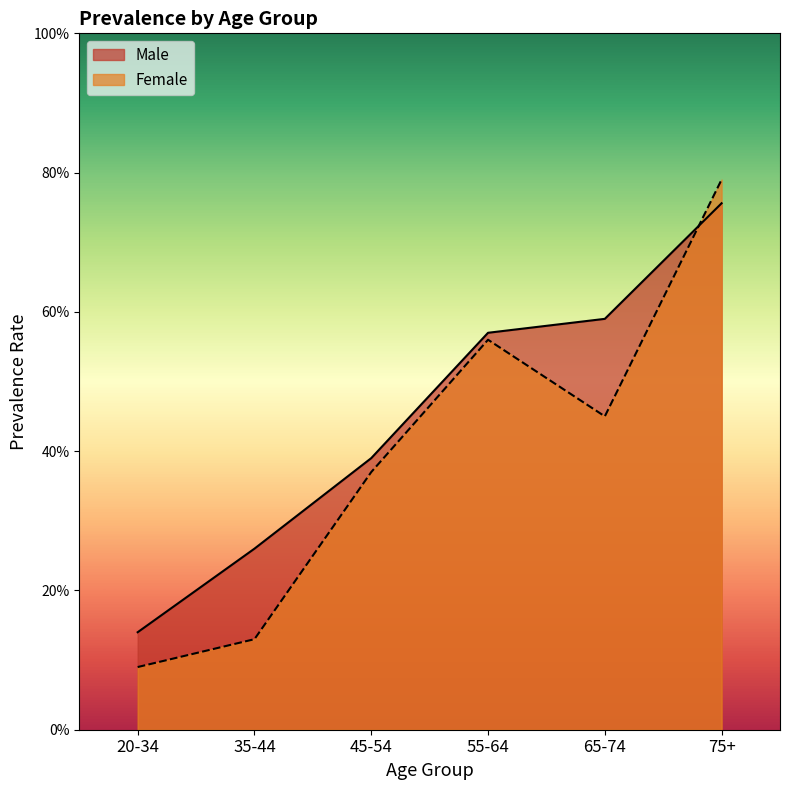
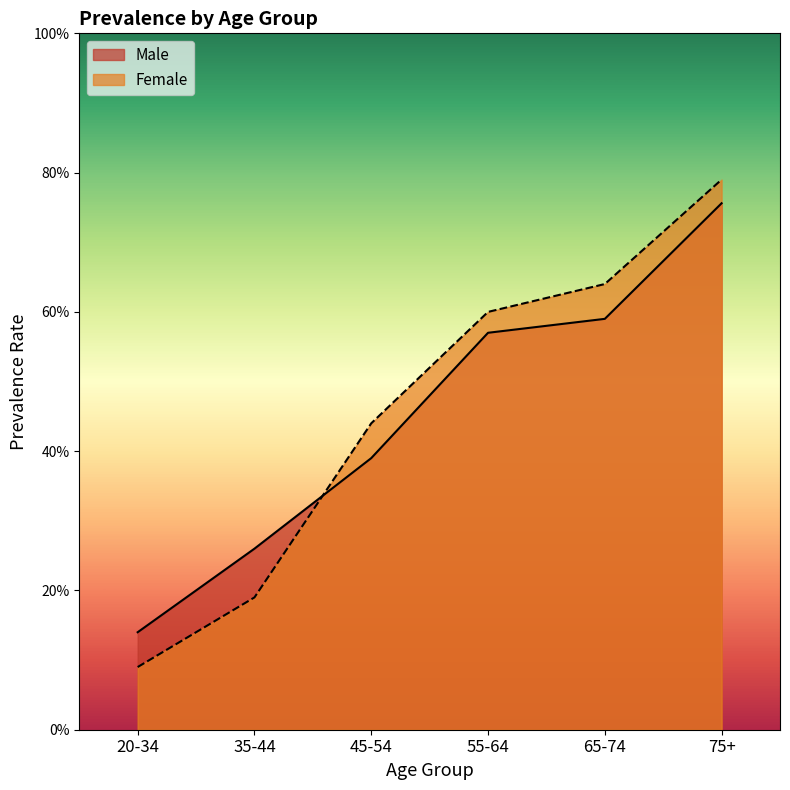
  {
    "Male": {
      "20-34": "14%",
      "35-44": "26%",
      "45-54": "39%",
      "55-64": "57%",
      "65-74": "59%",
      "75+": "76%"
    },
    "Female": {
      "20-34": "9%",
-     "35-44": "13%",
-     "45-54": "37%",
-     "55-64": "56%",
-     "65-74": "45%",
+     "35-44": "19%",
+     "45-54": "44%",
+     "55-64": "60%",
+     "65-74": "64%",
      "75+": "79%"
    }
  }
